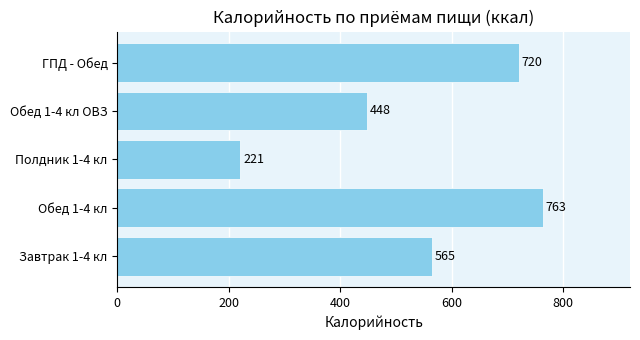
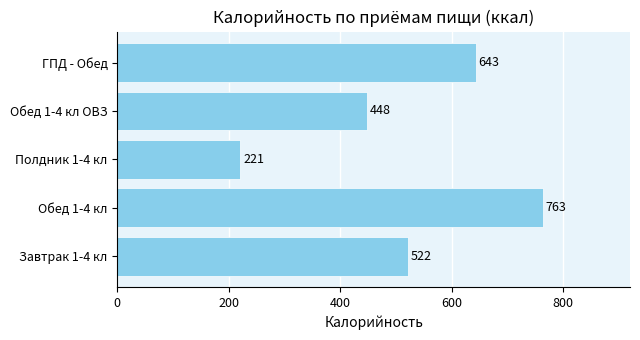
  {
-   "ГПД - Обед": 720,
+   "ГПД - Обед": 643,
    "Обед 1-4 кл ОВЗ": 448,
    "Полдник 1-4 кл": 221,
    "Обед 1-4 кл": 763,
-   "Завтрак 1-4 кл": 565
+   "Завтрак 1-4 кл": 522
  }
